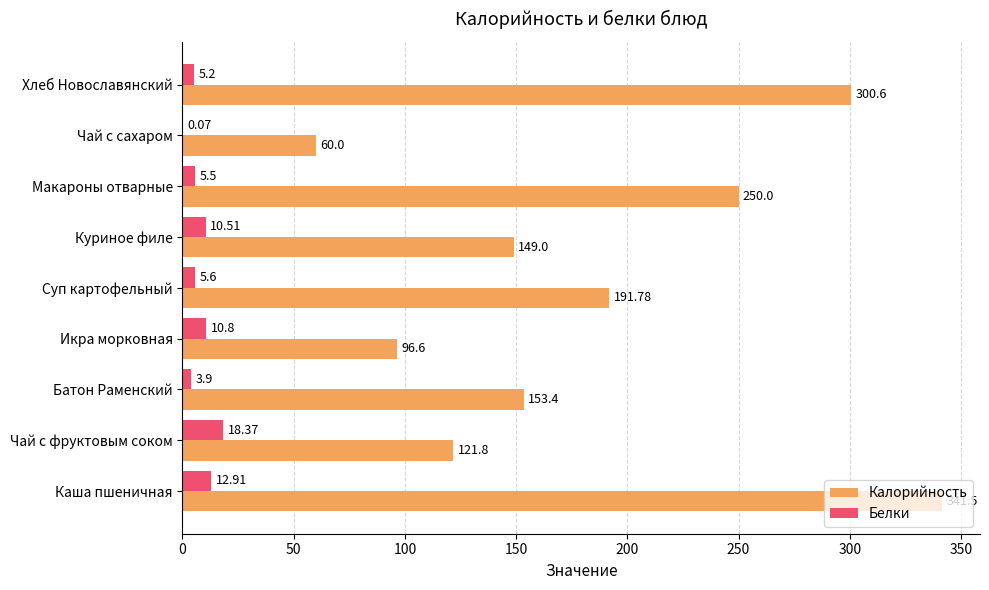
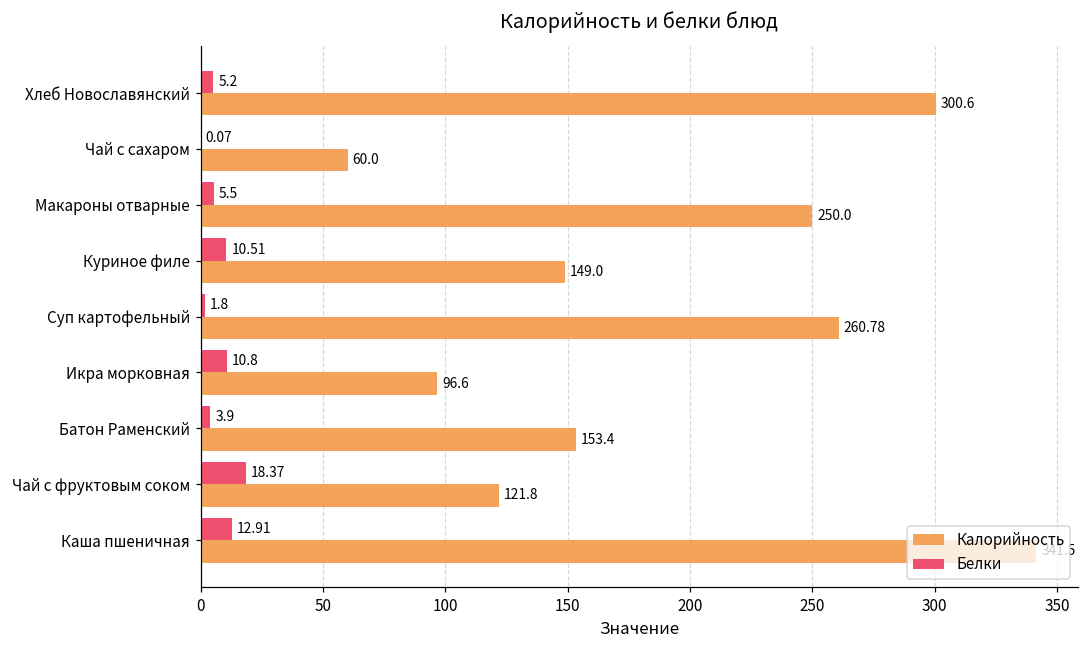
  {
    "Калорийность": {
      "Хлеб Новославянский": 300.6,
      "Чай с сахаром": 60.0,
      "Макароны отварные": 250.0,
      "Куриное филе": 149.0,
-     "Суп картофельный": 191.78,
+     "Суп картофельный": 260.78,
      "Икра морковная": 96.6,
      "Батон Раменский": 153.4,
      "Чай с фруктовым соком": 121.8
    },
    "Белки": {
      "Хлеб Новославянский": 5.2,
      "Чай с сахаром": 0.07,
      "Макароны отварные": 5.5,
      "Куриное филе": 10.51,
-     "Суп картофельный": 5.6,
+     "Суп картофельный": 1.8,
      "Икра морковная": 10.8,
      "Батон Раменский": 3.9,
      "Чай с фруктовым соком": 18.37,
      "Каша пшеничная": 12.91
    }
  }
